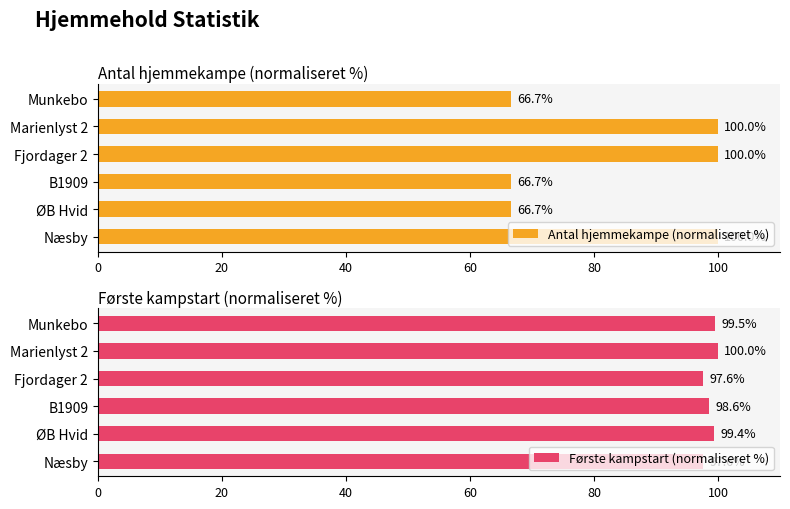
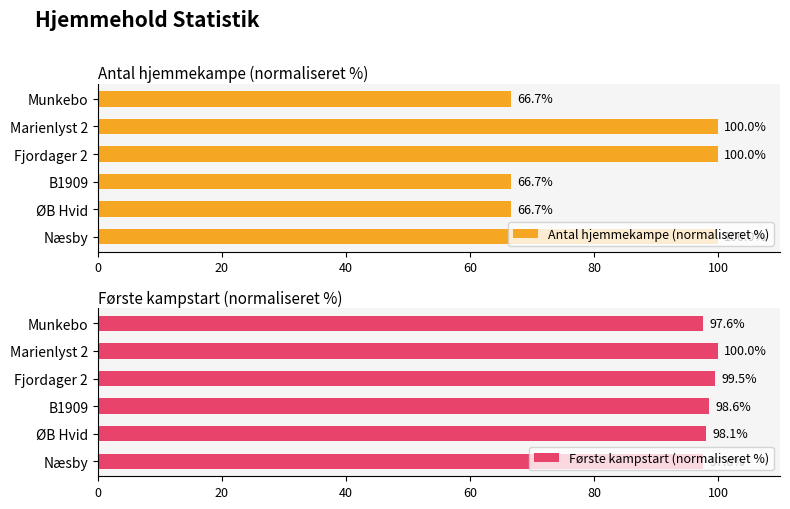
  {
    "Antal hjemmekampe (normaliseret %)": {
      "Munkebo": "66.7%",
      "Marienlyst 2": "100.0%",
      "Fjordager 2": "100.0%",
      "B1909": "66.7%",
      "ØB Hvid": "66.7%"
    },
    "Første kampstart (normaliseret %)": {
-     "Munkebo": "99.5%",
+     "Munkebo": "97.6%",
      "Marienlyst 2": "100.0%",
-     "Fjordager 2": "97.6%",
+     "Fjordager 2": "99.5%",
      "B1909": "98.6%",
-     "ØB Hvid": "99.4%"
+     "ØB Hvid": "98.1%"
    }
  }
